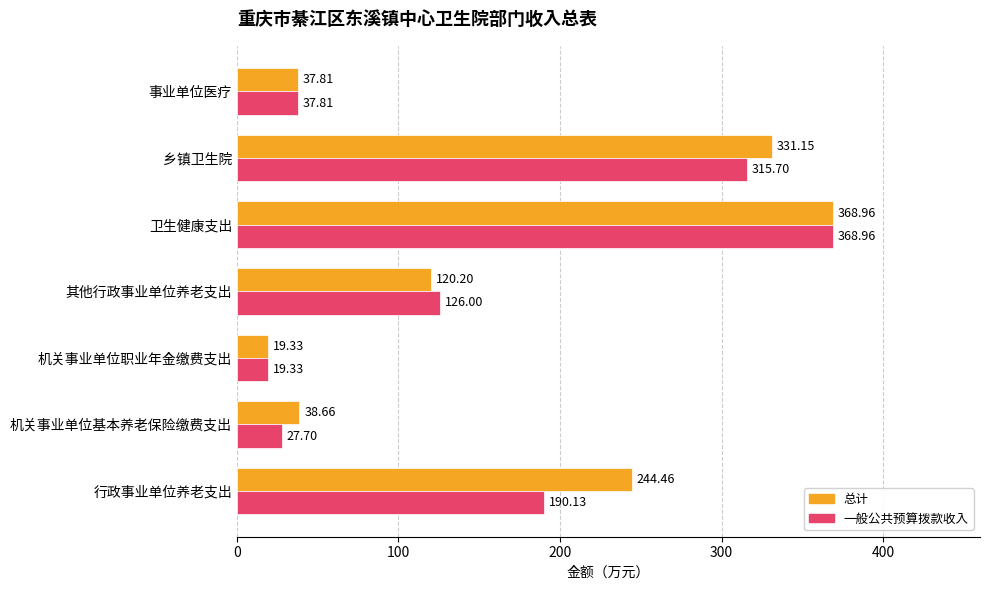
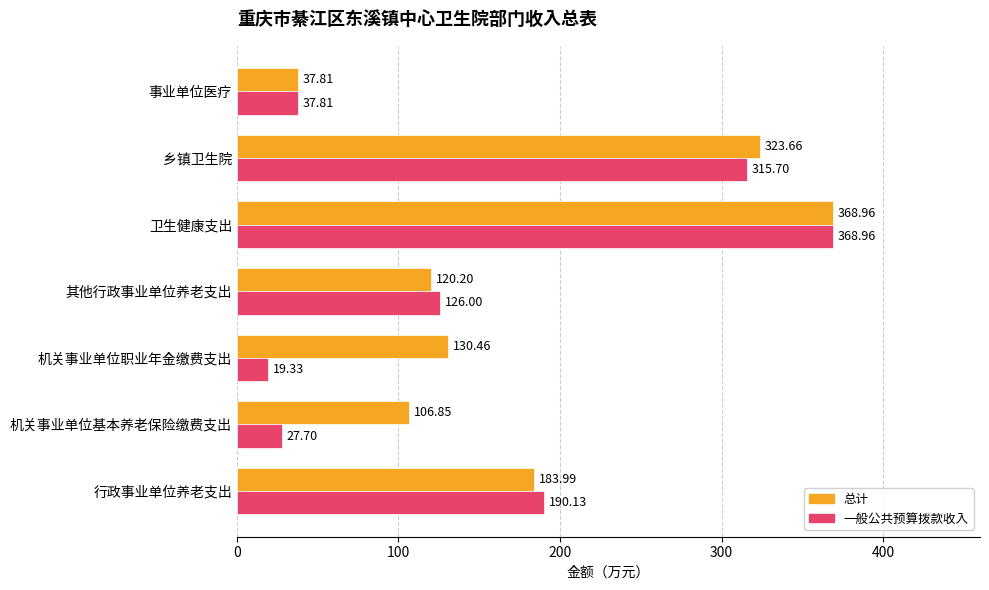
  {
    "总计": {
      "事业单位医疗": 37.81,
-     "乡镇卫生院": 331.15,
+     "乡镇卫生院": 323.66,
      "卫生健康支出": 368.96,
      "其他行政事业单位养老支出": 120.20,
-     "机关事业单位职业年金缴费支出": 19.33,
-     "机关事业单位基本养老保险缴费支出": 38.66,
-     "行政事业单位养老支出": 244.46
+     "机关事业单位职业年金缴费支出": 130.46,
+     "机关事业单位基本养老保险缴费支出": 106.85,
+     "行政事业单位养老支出": 183.99
    },
    "一般公共预算拨款收入": {
      "事业单位医疗": 37.81,
      "乡镇卫生院": 315.70,
      "卫生健康支出": 368.96,
      "其他行政事业单位养老支出": 126.00,
      "机关事业单位职业年金缴费支出": 19.33,
      "机关事业单位基本养老保险缴费支出": 27.70,
      "行政事业单位养老支出": 190.13
    }
  }
